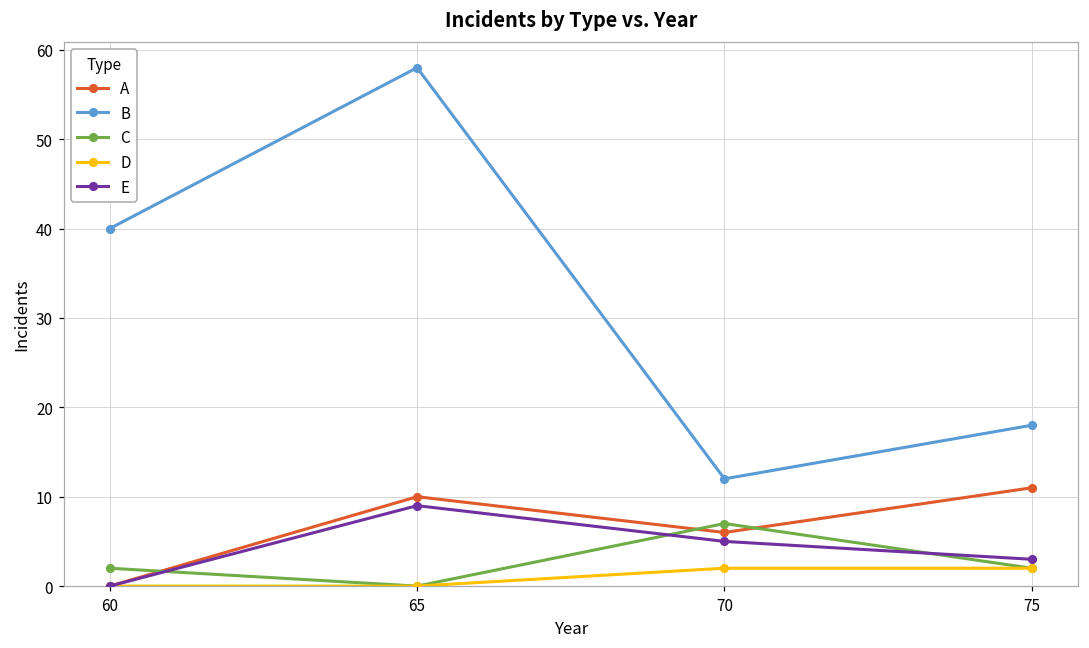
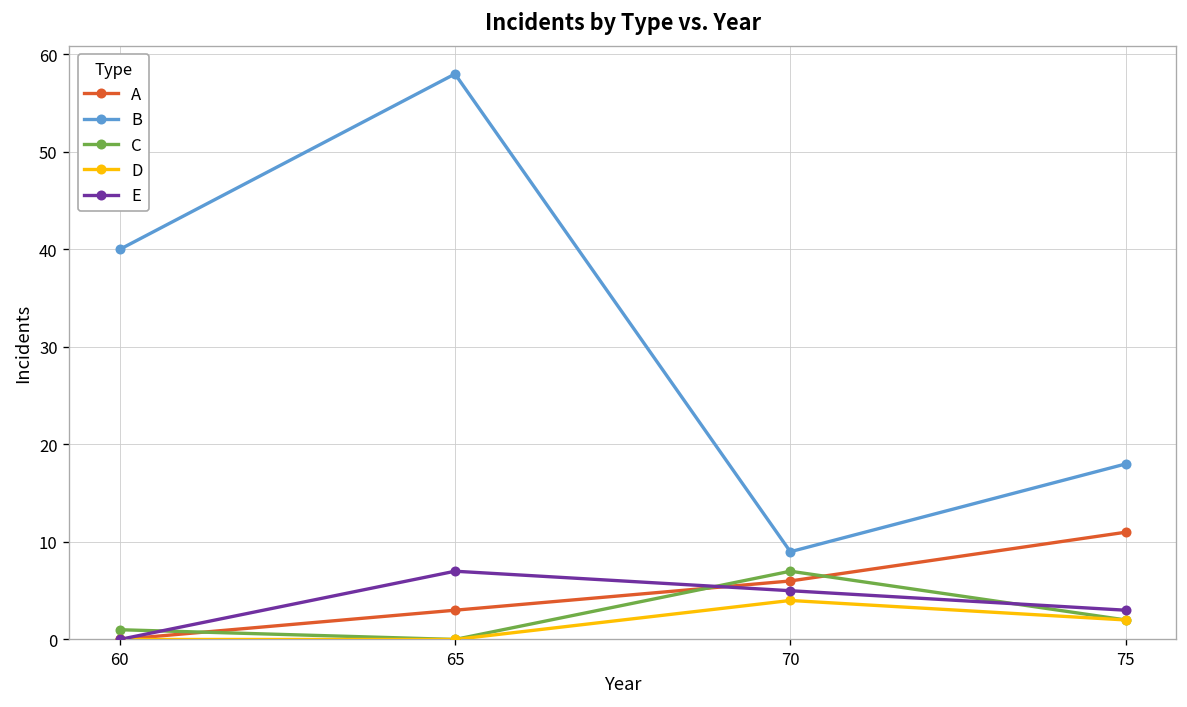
  {
    "A": {
-     "65": 10,
+     "65": 3,
      "70": 6,
      "75": 11
    },
    "B": {
      "60": 40,
      "65": 58,
-     "70": 12,
+     "70": 9,
      "75": 18
    },
    "C": {
-     "60": 2,
+     "60": 1,
      "70": 7
    },
    "D": {
-     "70": 2
+     "70": 4
    },
    "E": {
-     "65": 9,
+     "65": 7,
      "70": 5,
      "75": 3
    }
  }
